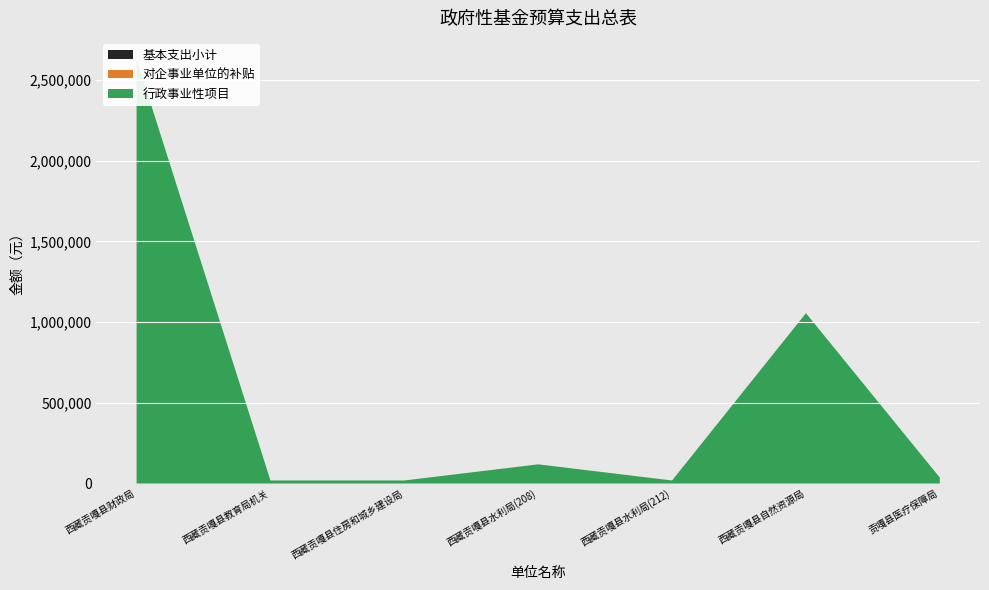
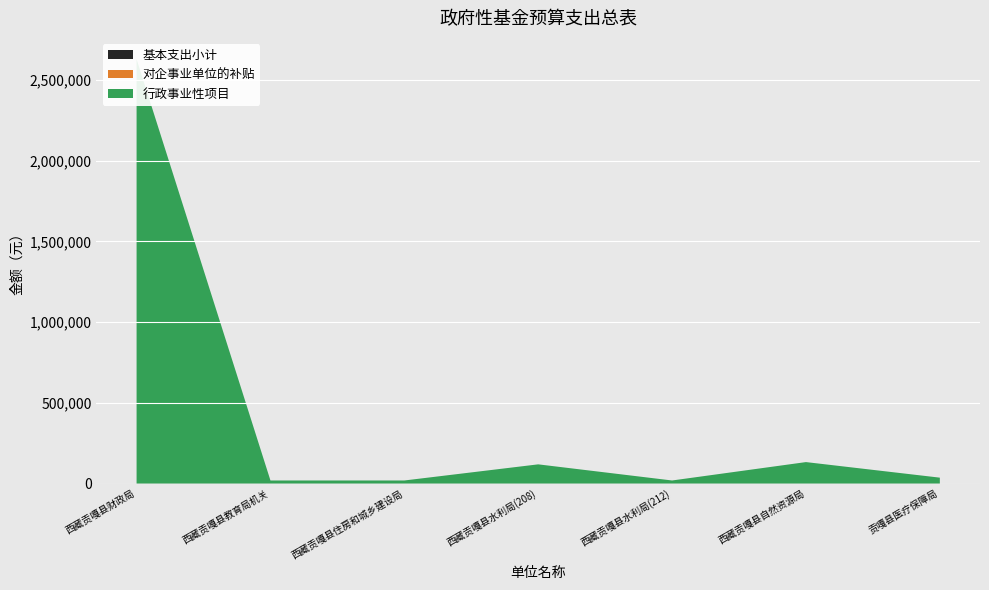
  {
    "对企事业单位的补贴": {
      "西藏贡嘎县财政局": "0",
      "西藏贡嘎县教育局机关": "0",
      "西藏贡嘎县住房和城乡建设局": "0",
      "西藏贡嘎县水利局(208)": "0",
      "西藏贡嘎县水利局(212)": "0",
      "西藏贡嘎县自然资源局": "0",
      "贡嘎县医疗保障局": "0"
    },
    "行政事业性项目": {
      "西藏贡嘎县教育局机关": "20,000",
      "西藏贡嘎县住房和城乡建设局": "20,000",
      "西藏贡嘎县水利局(208)": "120,000",
      "西藏贡嘎县水利局(212)": "20,000",
-     "西藏贡嘎县自然资源局": "1,060,000",
+     "西藏贡嘎县自然资源局": "130,000",
      "贡嘎县医疗保障局": "40,000"
    }
  }
